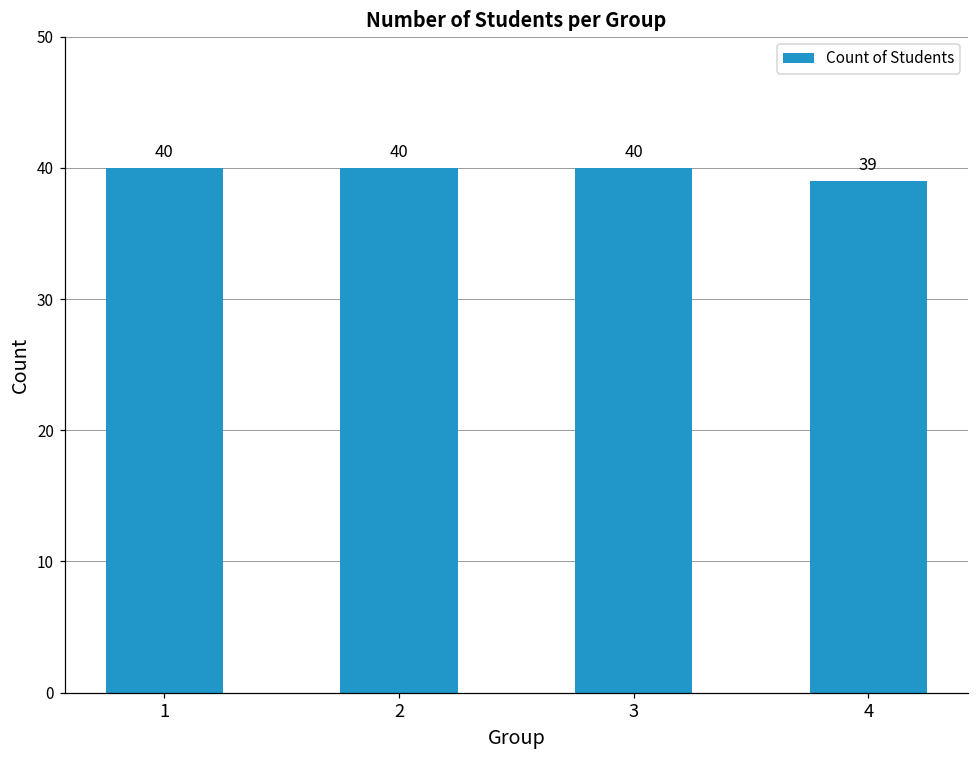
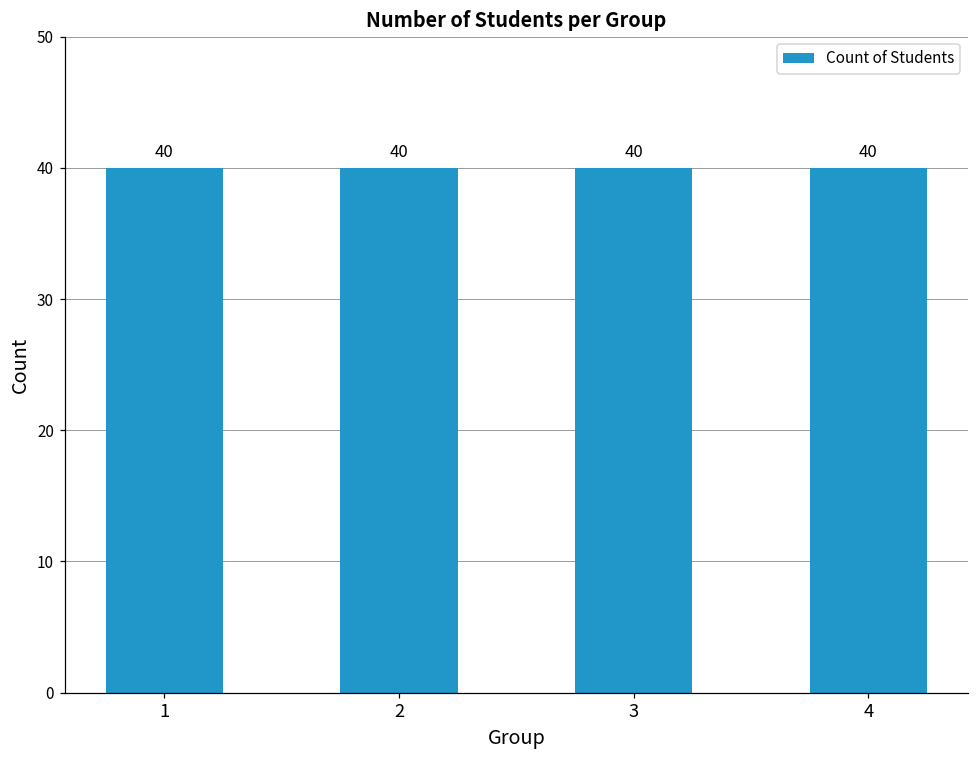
  {
    "1": 40,
    "2": 40,
    "3": 40,
-   "4": 39
+   "4": 40
  }
